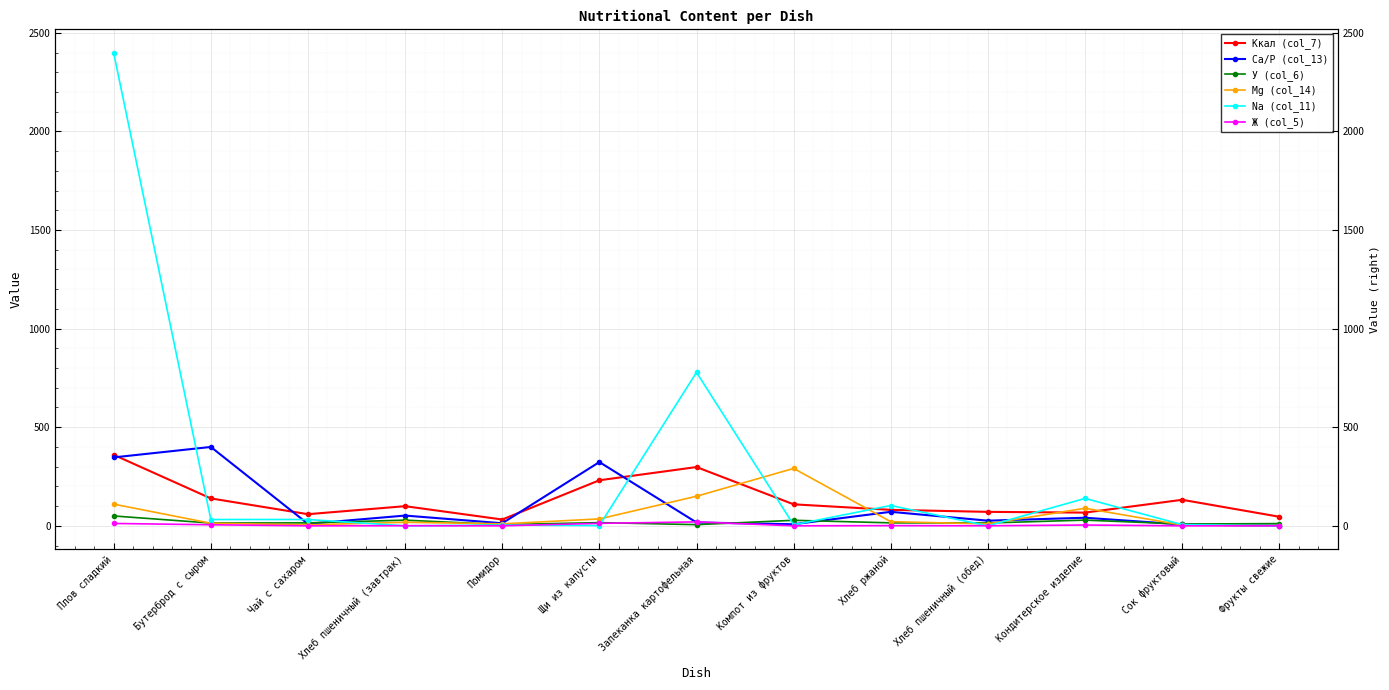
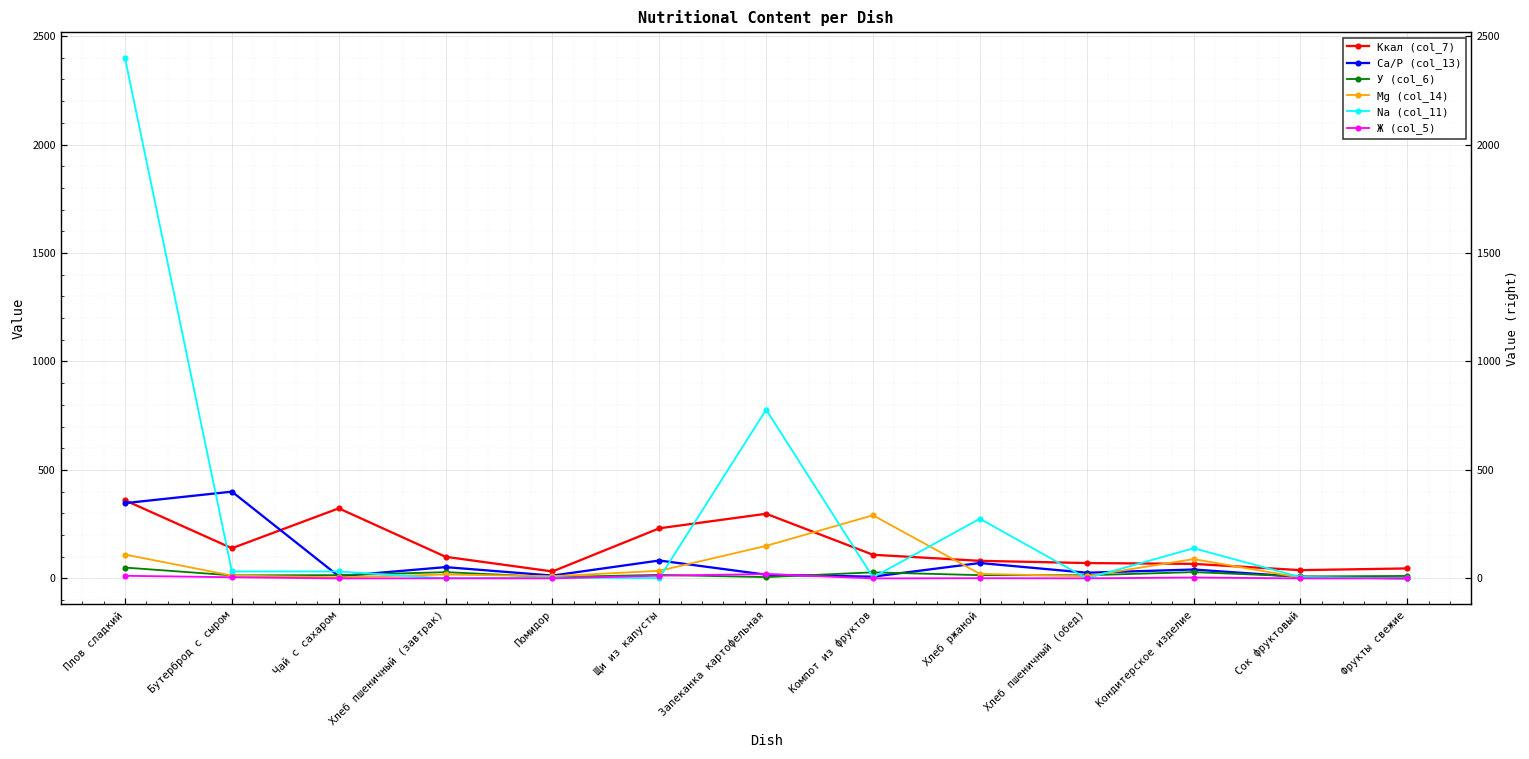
  {
    "Ккал (col_7)": {
      "Плов сладкий": 360,
      "Бутерброд с сыром": 140,
-     "Чай с сахаром": 60,
+     "Чай с сахаром": 320,
      "Хлеб пшеничный (завтрак)": 100,
      "Помидор": 30,
      "Щи из капусты": 230,
      "Запеканка картофельная": 300,
      "Компот из фруктов": 110,
      "Хлеб пшеничный (обед)": 70,
      "Кондитерское изделие": 70,
-     "Сок фруктовый": 130,
+     "Сок фруктовый": 40,
      "Фрукты свежие": 50
    },
    "Ca/Р (col_13)": {
      "Плов сладкий": 350,
      "Бутерброд с сыром": 400,
      "Хлеб пшеничный (завтрак)": 50,
-     "Щи из капусты": 320
+     "Щи из капусты": 80
    },
    "У (col_6)": {
      "Плов сладкий": 50,
      "Компот из фруктов": 30
    },
    "Mg (col_14)": {
      "Плов сладкий": 110,
      "Щи из капусты": 40,
      "Запеканка картофельная": 150,
      "Компот из фруктов": 290,
      "Кондитерское изделие": 90
    },
    "Na (col_11)": {
      "Плов сладкий": 2400,
      "Бутерброд с сыром": 30,
      "Чай с сахаром": 30,
      "Запеканка картофельная": 780,
-     "Хлеб ржаной": 100,
+     "Хлеб ржаной": 280,
      "Кондитерское изделие": 140
    },
    "Ж (col_5)": {
      "Плов сладкий": 10,
      "Хлеб ржаной": 0,
      "Кондитерское изделие": 0
    }
  }
